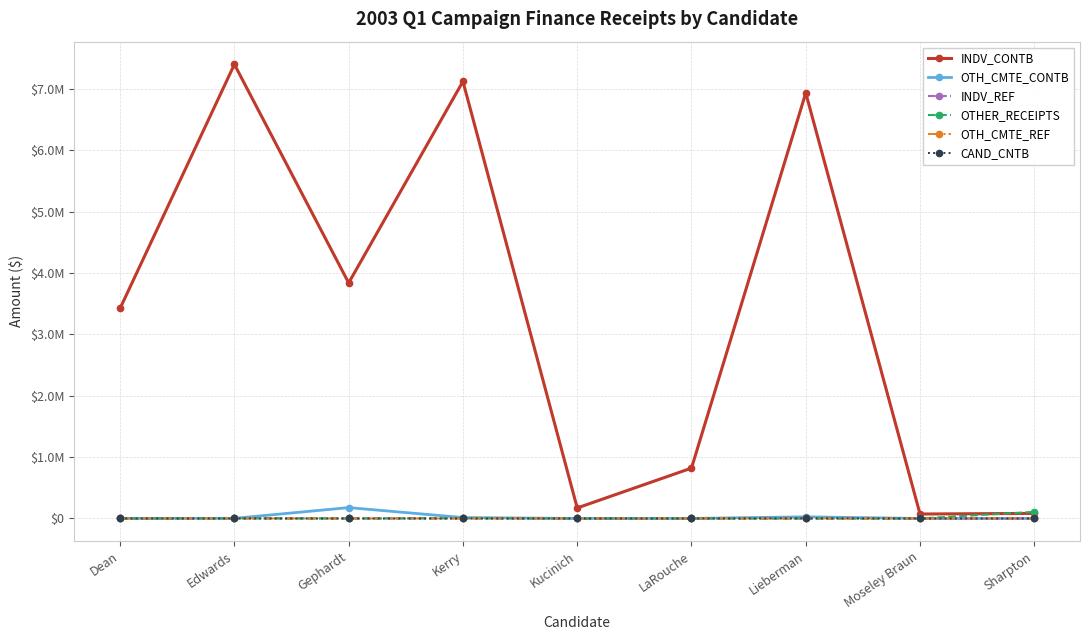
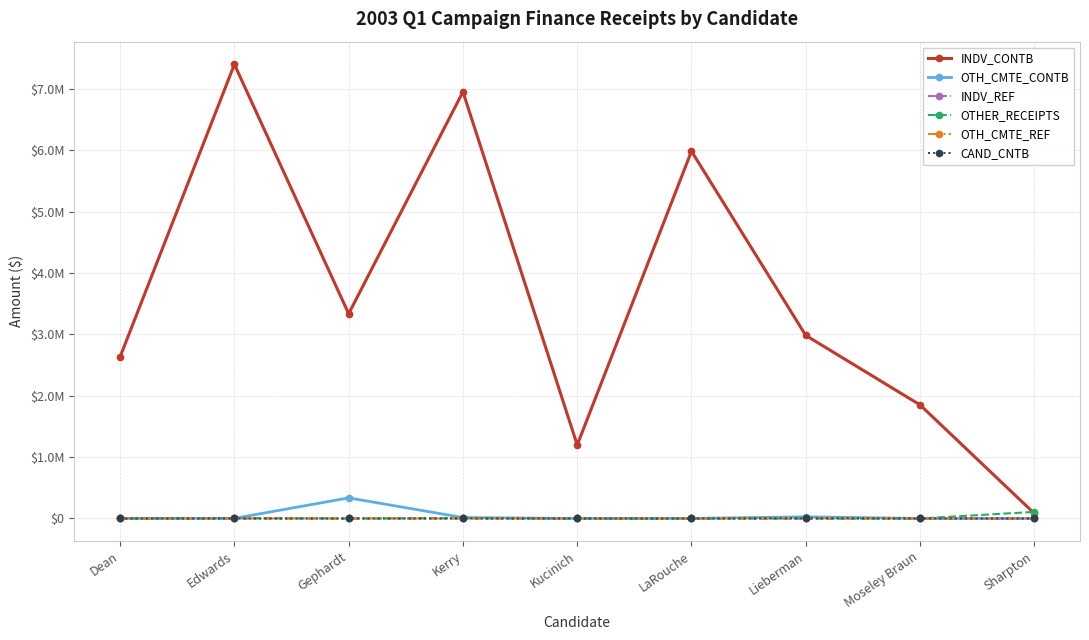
  {
    "INDV_CONTB": {
-     "Dean": "$3400000",
+     "Dean": "$2600000",
      "Edwards": "$7400000",
-     "Gephardt": "$3800000",
-     "Kerry": "$7100000",
-     "Kucinich": "$200000",
-     "LaRouche": "$800000",
-     "Lieberman": "$6900000",
-     "Moseley Braun": "$100000"
+     "Gephardt": "$3300000",
+     "Kerry": "$7000000",
+     "Kucinich": "$1200000",
+     "LaRouche": "$6000000",
+     "Lieberman": "$3000000",
+     "Moseley Braun": "$1900000"
    },
    "OTH_CMTE_CONTB": {
-     "Gephardt": "$200000"
+     "Gephardt": "$300000"
    }
  }
